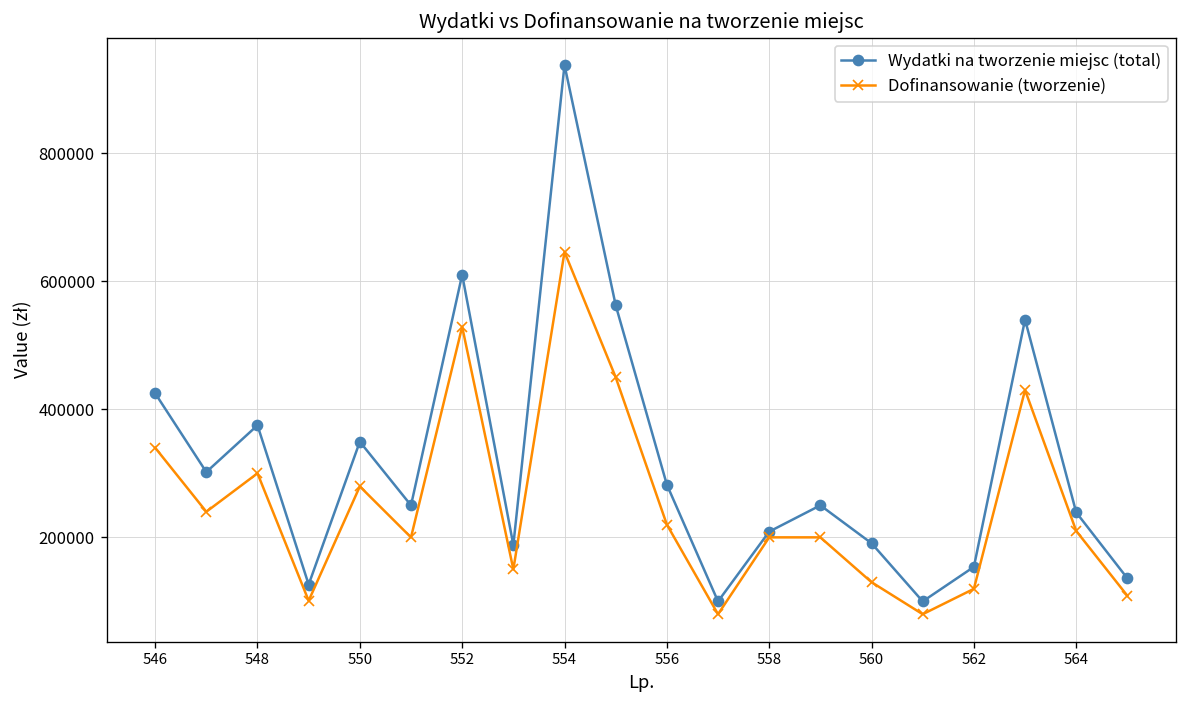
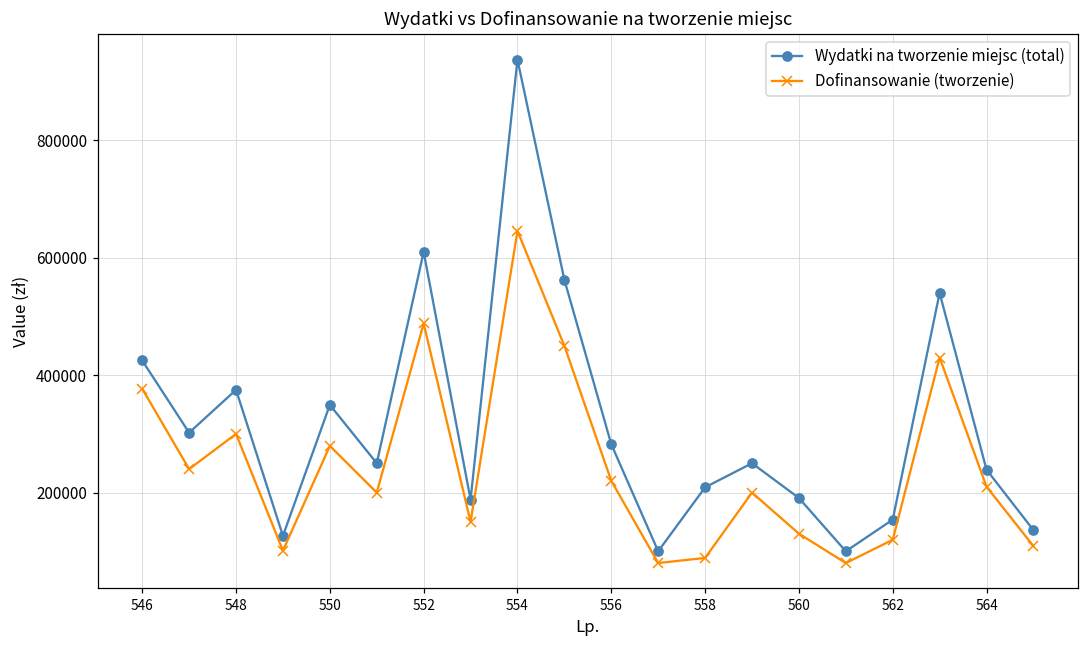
  {
    "Wydatki na tworzenie miejsc (total)": {
      "546": 430000,
      "548": 380000,
      "550": 350000,
      "552": 610000,
      "554": 940000,
      "556": 280000,
      "558": 210000,
      "560": 190000,
      "562": 150000,
      "564": 240000
    },
    "Dofinansowanie (tworzenie)": {
-     "546": 340000,
+     "546": 380000,
      "548": 300000,
      "550": 280000,
-     "552": 530000,
+     "552": 490000,
      "554": 650000,
      "556": 220000,
-     "558": 200000,
+     "558": 90000,
      "560": 130000,
      "562": 120000,
      "564": 210000
    }
  }
